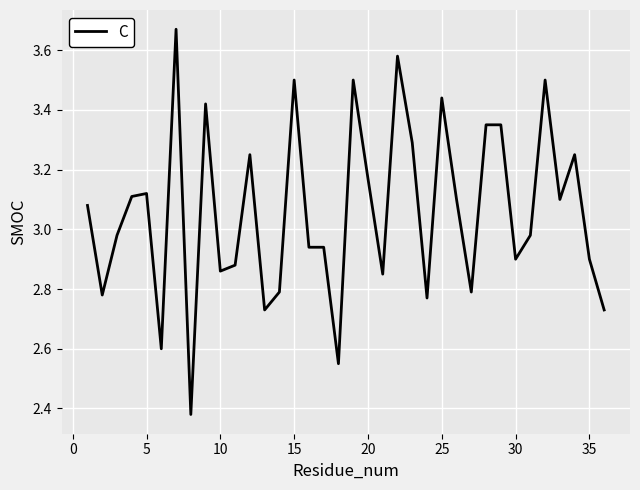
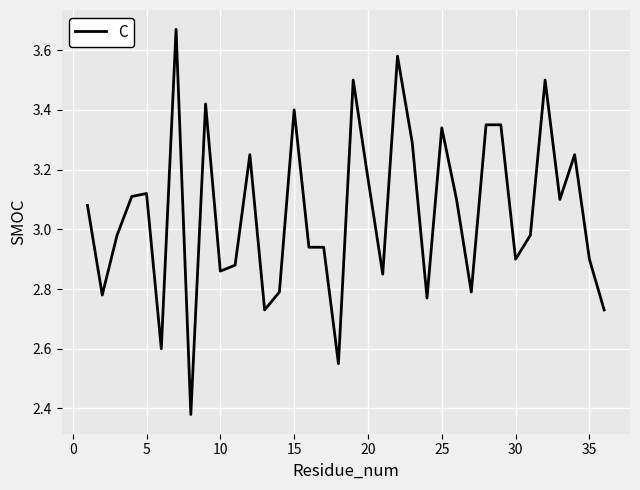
  {
    "5": 3.12,
    "10": 2.86,
-   "15": 3.5,
+   "15": 3.4,
    "20": 3.17,
-   "25": 3.44,
+   "25": 3.34,
    "30": 2.90,
    "35": 2.90
  }
